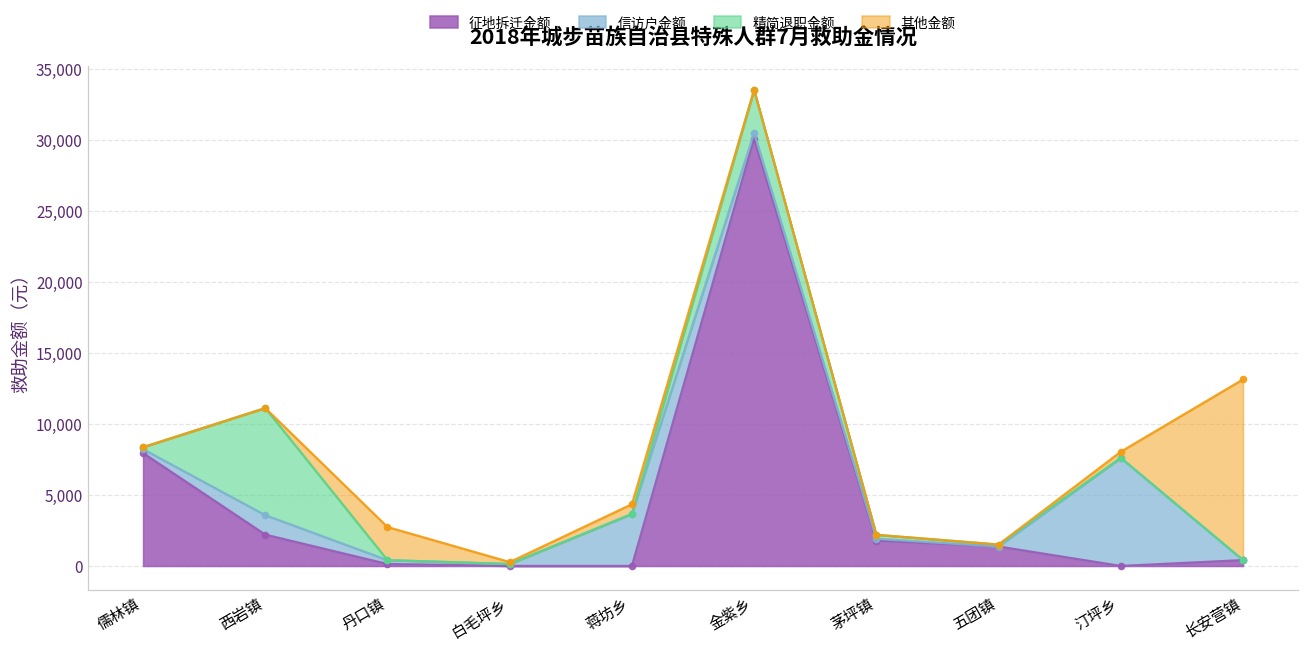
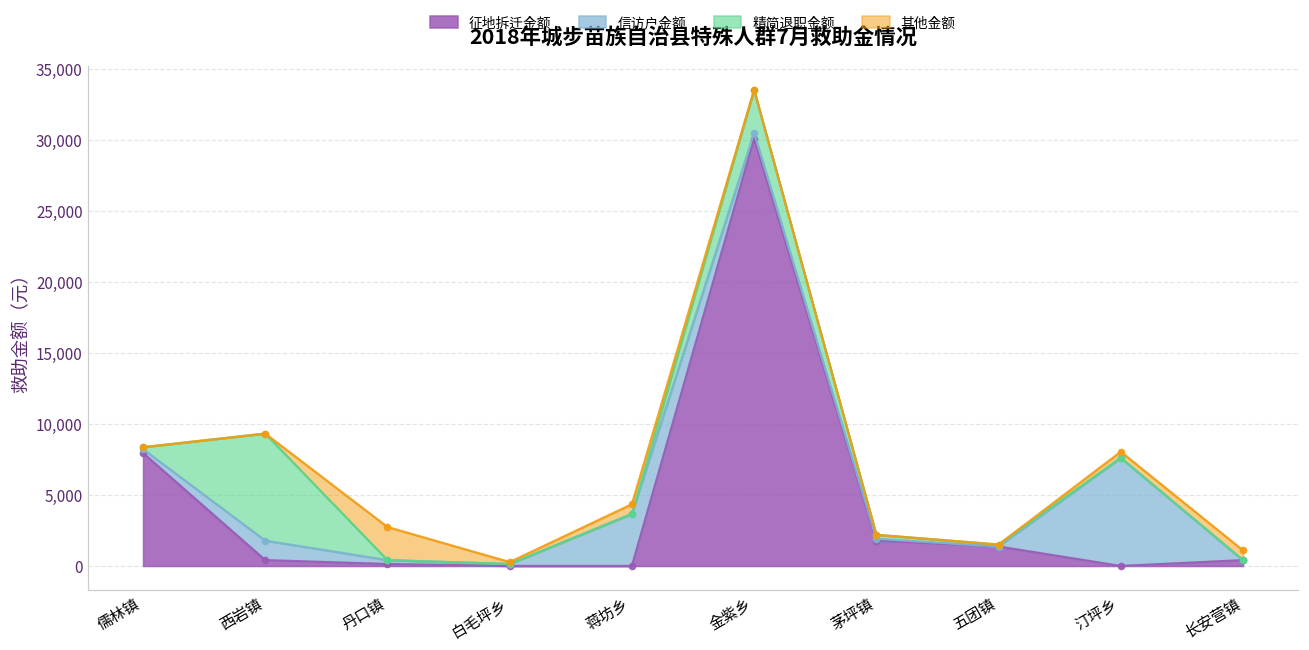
  {
    "征地拆迁金额": {
      "儒林镇": "7,900",
-     "西岩镇": "2,200",
+     "西岩镇": "400",
      "丹口镇": "100",
      "蒋坊乡": "0",
      "金紫乡": "30,100",
      "汀坪乡": "0"
    },
    "信访户金额": {
      "西岩镇": "1,400",
      "金紫乡": "400"
    },
    "其他金额": {
      "丹口镇": "2,300",
      "蒋坊乡": "700",
      "汀坪乡": "400",
-     "长安营镇": "12,700"
+     "长安营镇": "700"
    }
  }
